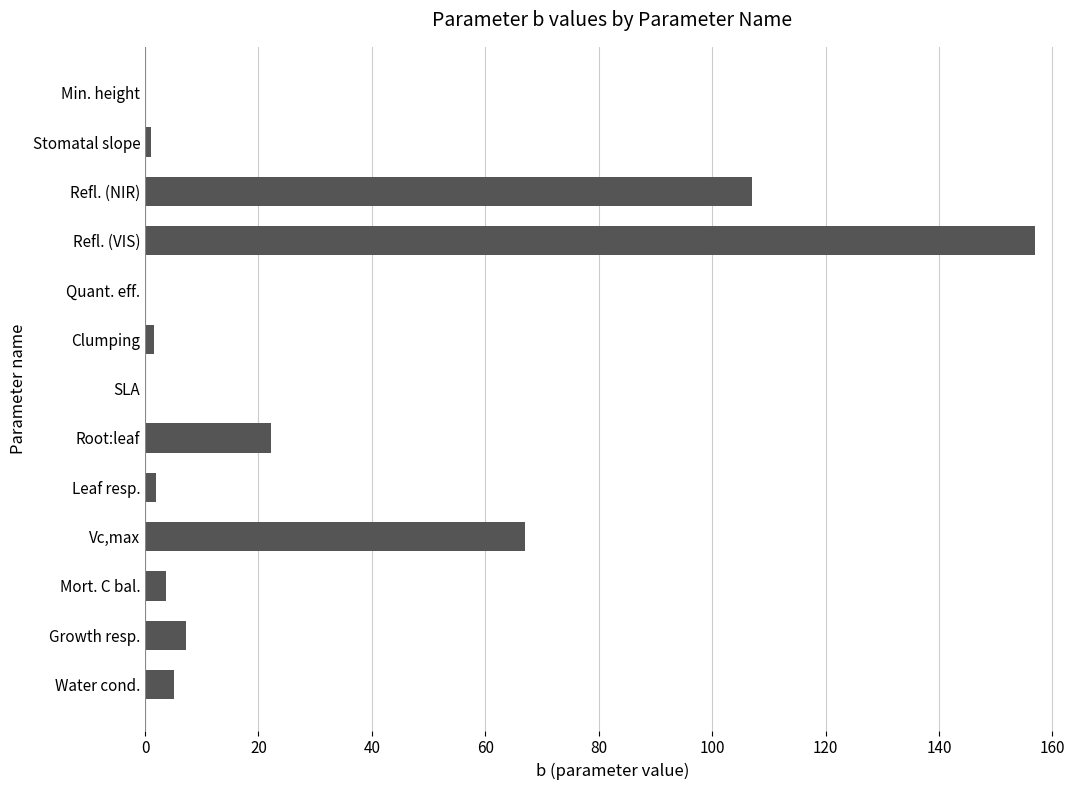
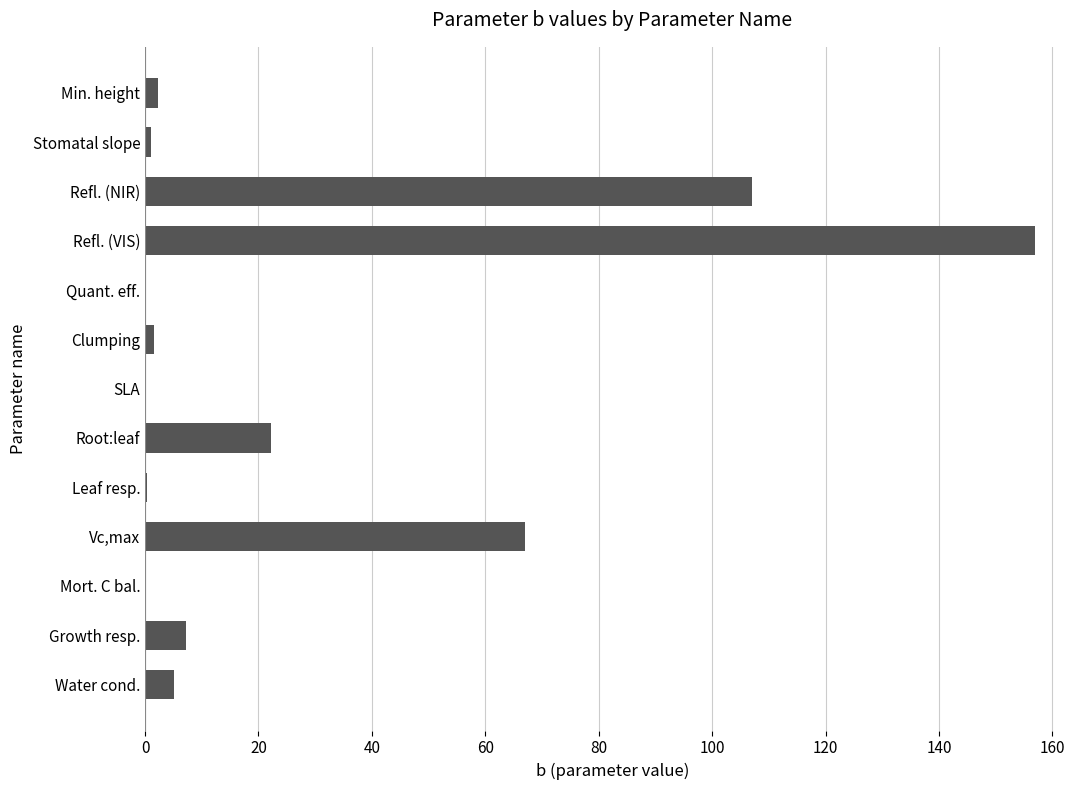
  {
-   "Min. height": 0,
+   "Min. height": 2,
    "Stomatal slope": 1,
    "Refl. (NIR)": 107,
    "Refl. (VIS)": 157,
    "Clumping": 2,
    "Root:leaf": 22,
-   "Leaf resp.": 2,
+   "Leaf resp.": 0,
    "Vc,max": 67,
-   "Mort. C bal.": 4,
+   "Mort. C bal.": 0,
    "Growth resp.": 7,
    "Water cond.": 5
  }
